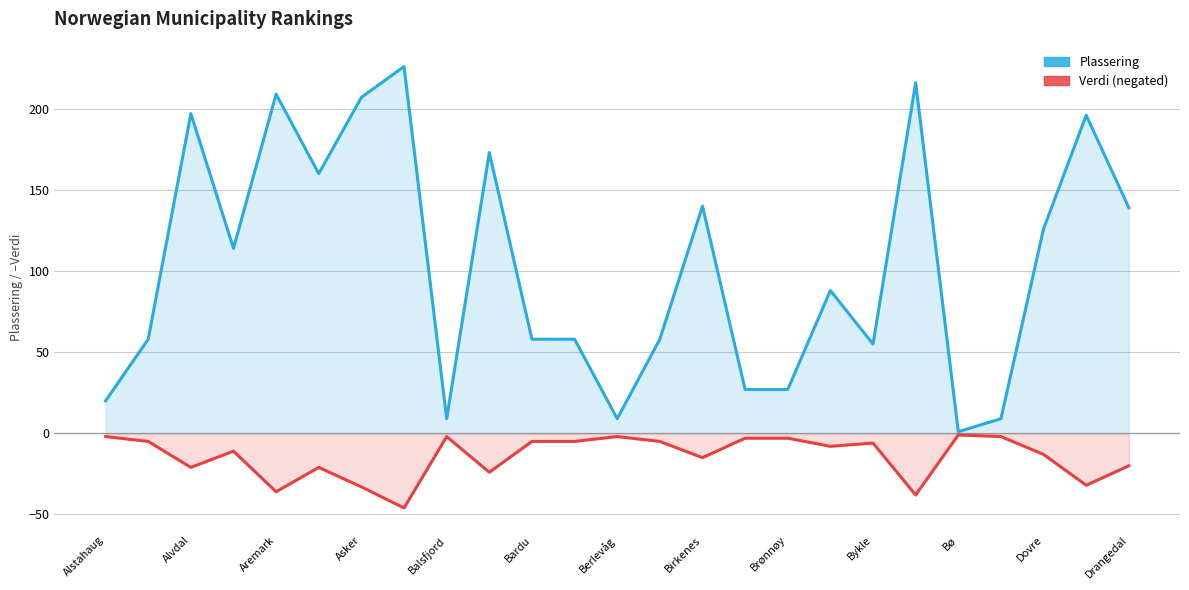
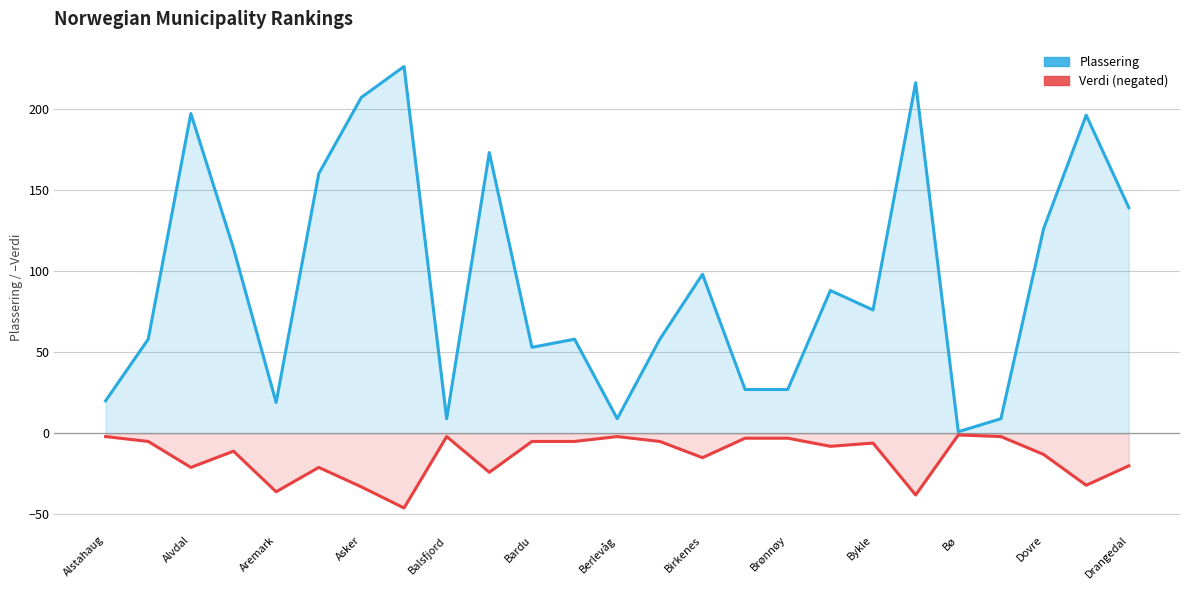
  {
    "Plassering": {
      "Alstahaug": 20,
      "Alvdal": 197,
-     "Aremark": 209,
+     "Aremark": 19,
      "Asker": 207,
      "Balsfjord": 9,
-     "Bardu": 58,
+     "Bardu": 53,
      "Berlevåg": 9,
-     "Birkenes": 140,
+     "Birkenes": 98,
      "Brønnøy": 27,
-     "Bykle": 55,
+     "Bykle": 76,
      "Dovre": 126,
      "Drangedal": 139
    }
  }
